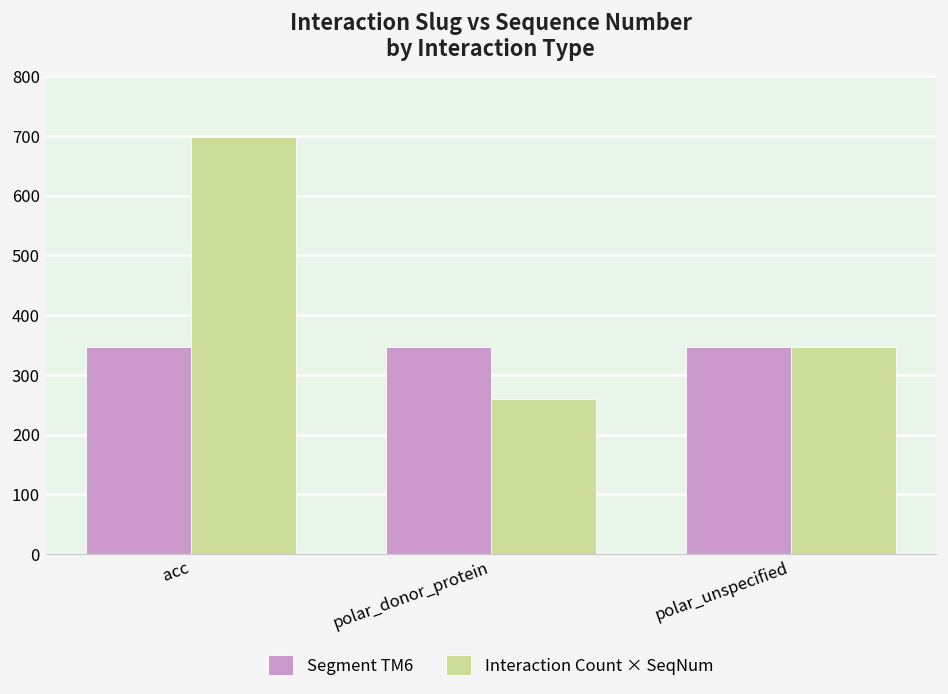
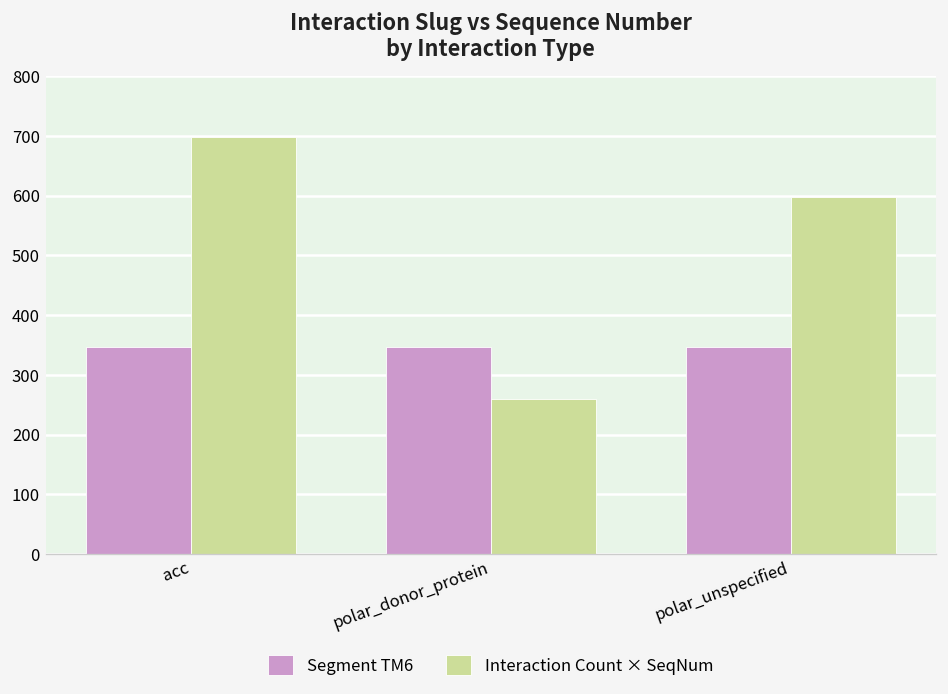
  {
    "Segment TM6": {
      "acc": 350,
      "polar_donor_protein": 350,
      "polar_unspecified": 350
    },
    "Interaction Count × SeqNum": {
      "acc": 700,
      "polar_donor_protein": 260,
-     "polar_unspecified": 350
+     "polar_unspecified": 600
    }
  }
